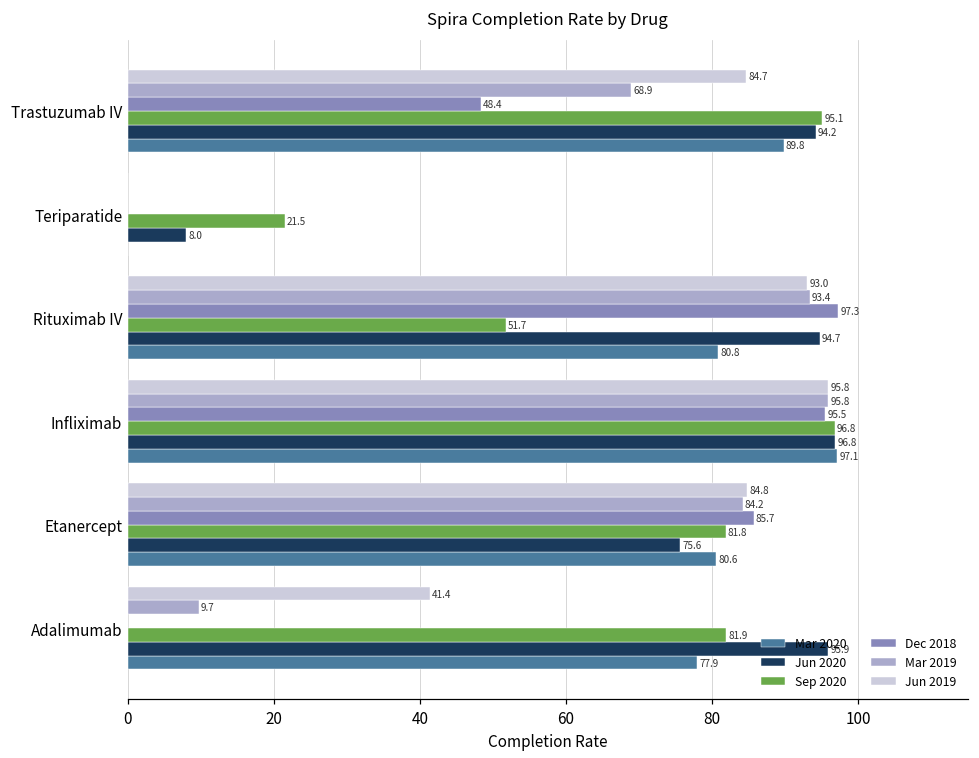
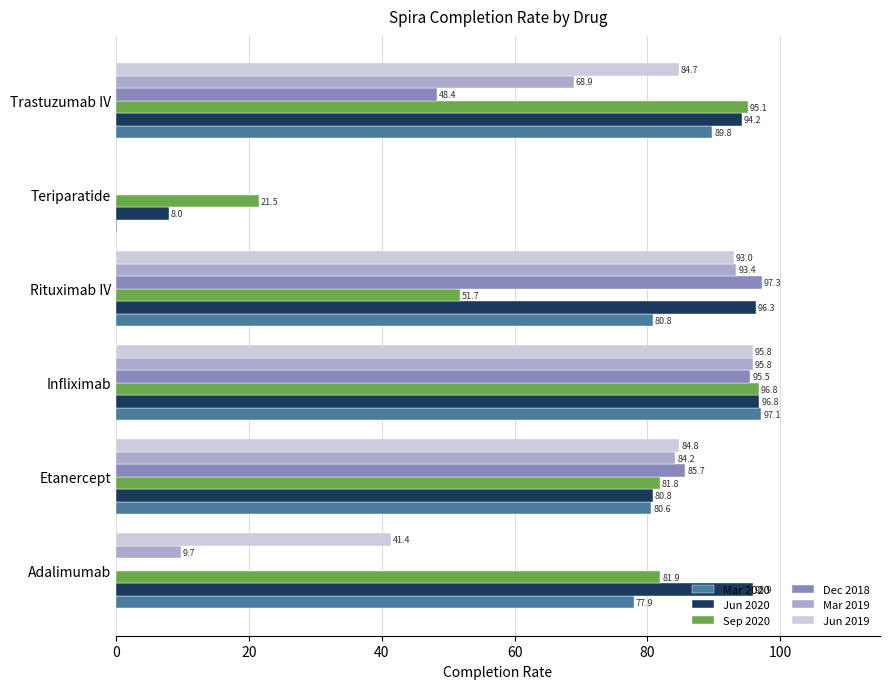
  {
    "Mar 2020": {
      "Trastuzumab IV": 89.8,
      "Rituximab IV": 80.8,
      "Infliximab": 97.1,
      "Etanercept": 80.6,
      "Adalimumab": 77.9
    },
    "Jun 2020": {
      "Trastuzumab IV": 94.2,
      "Teriparatide": 8.0,
-     "Rituximab IV": 94.7,
+     "Rituximab IV": 96.3,
      "Infliximab": 96.8,
-     "Etanercept": 75.6,
+     "Etanercept": 80.8,
      "Adalimumab": 95.9
    },
    "Sep 2020": {
      "Trastuzumab IV": 95.1,
      "Teriparatide": 21.5,
      "Rituximab IV": 51.7,
      "Infliximab": 96.8,
      "Etanercept": 81.8,
      "Adalimumab": 81.9
    }
  }
